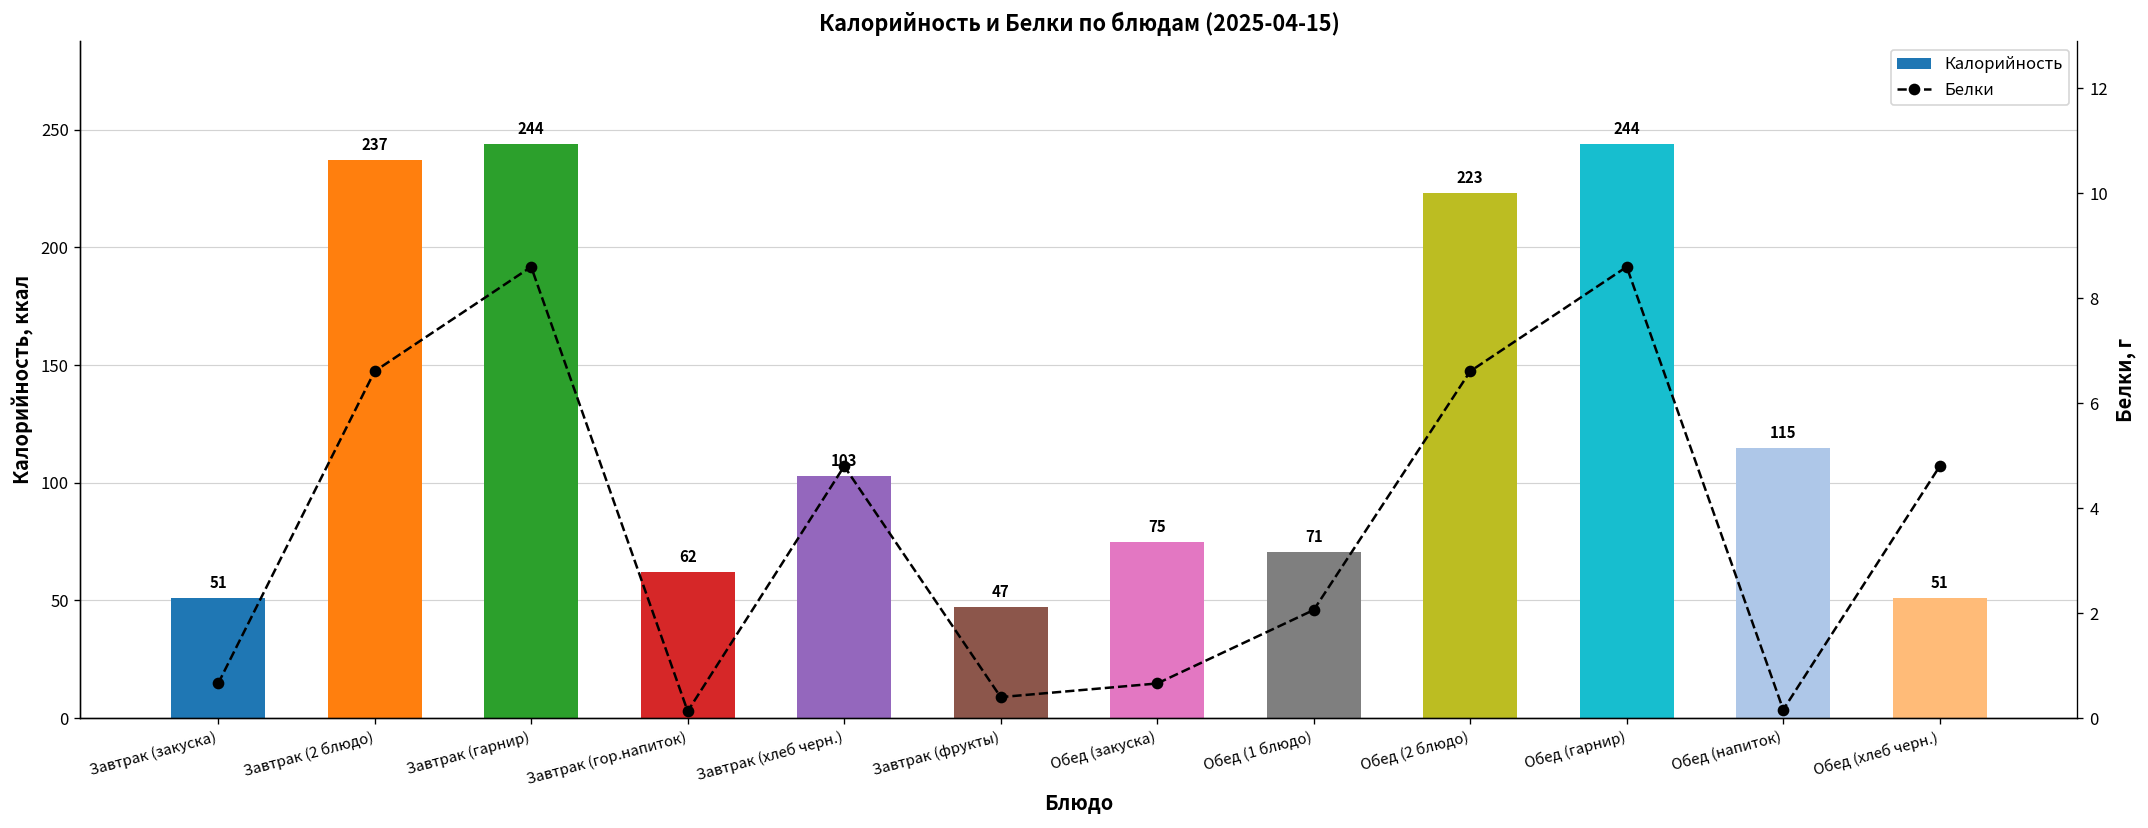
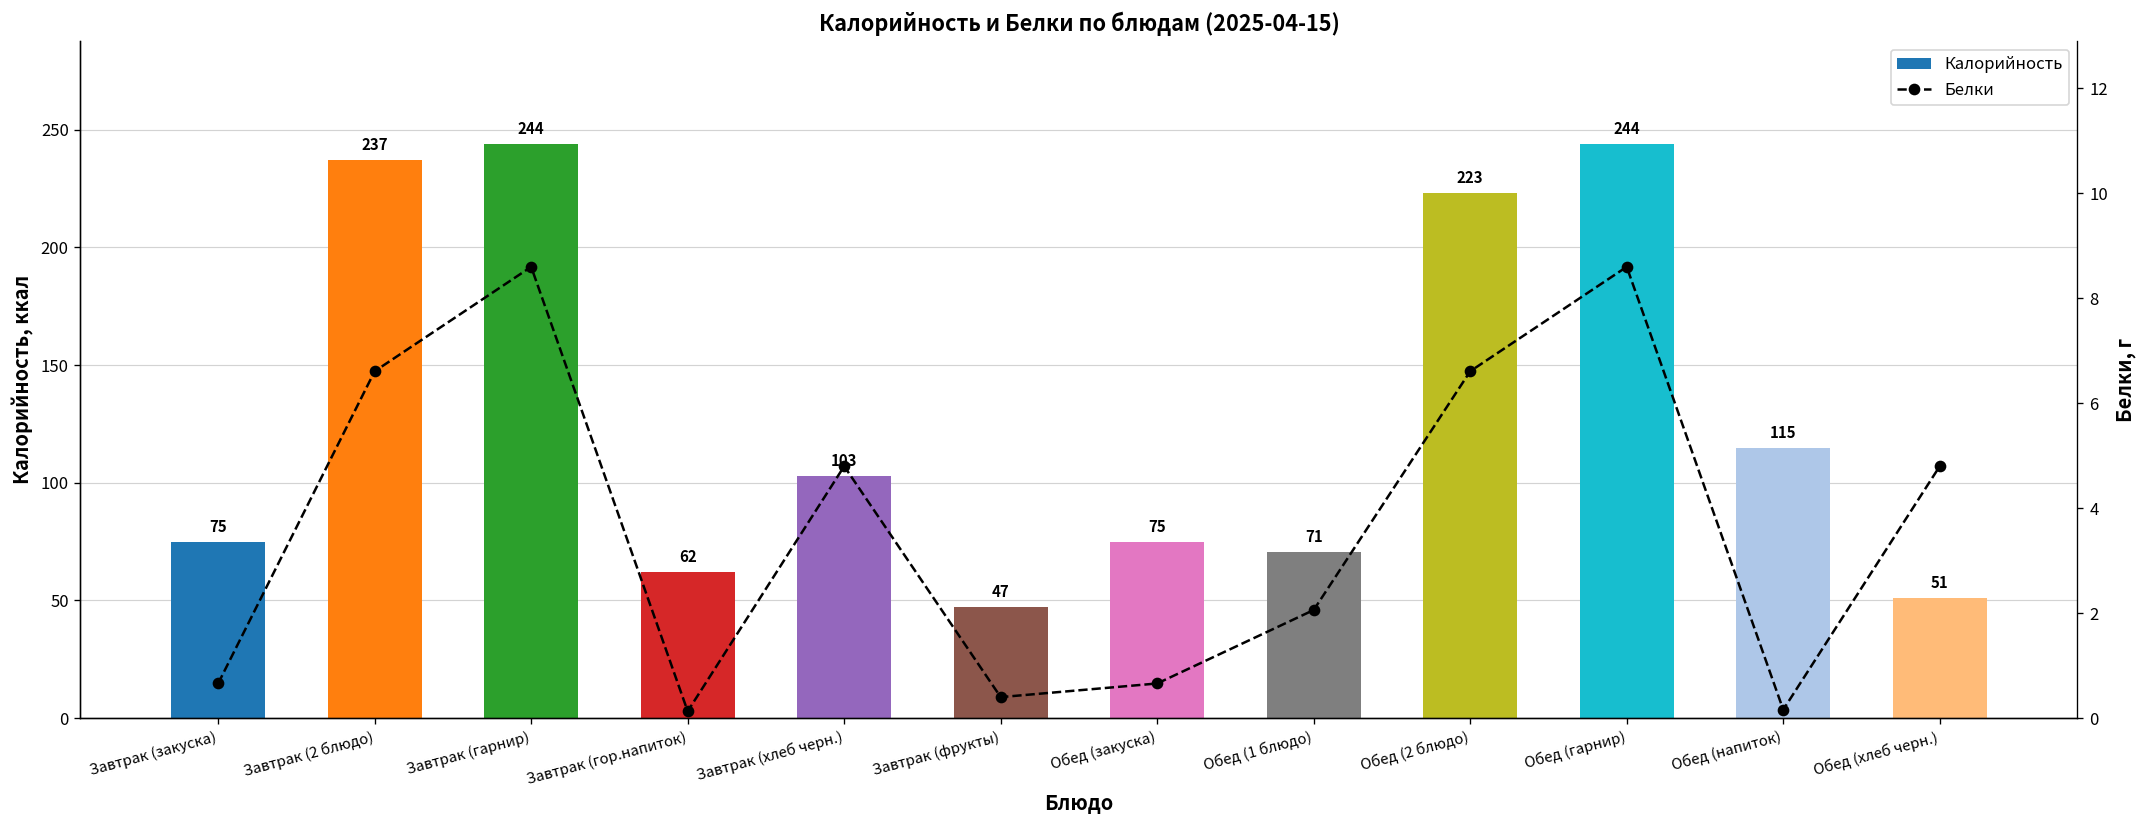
  {
    "Калорийность": {
-     "Завтрак (закуска)": 51,
+     "Завтрак (закуска)": 75,
      "Завтрак (2 блюдо)": 237,
      "Завтрак (гарнир)": 244,
      "Завтрак (гор.напиток)": 62,
      "Завтрак (фрукты)": 47,
      "Обед (закуска)": 75,
      "Обед (1 блюдо)": 71,
      "Обед (2 блюдо)": 223,
      "Обед (гарнир)": 244,
      "Обед (напиток)": 115,
      "Обед (хлеб черн.)": 51
    }
  }
